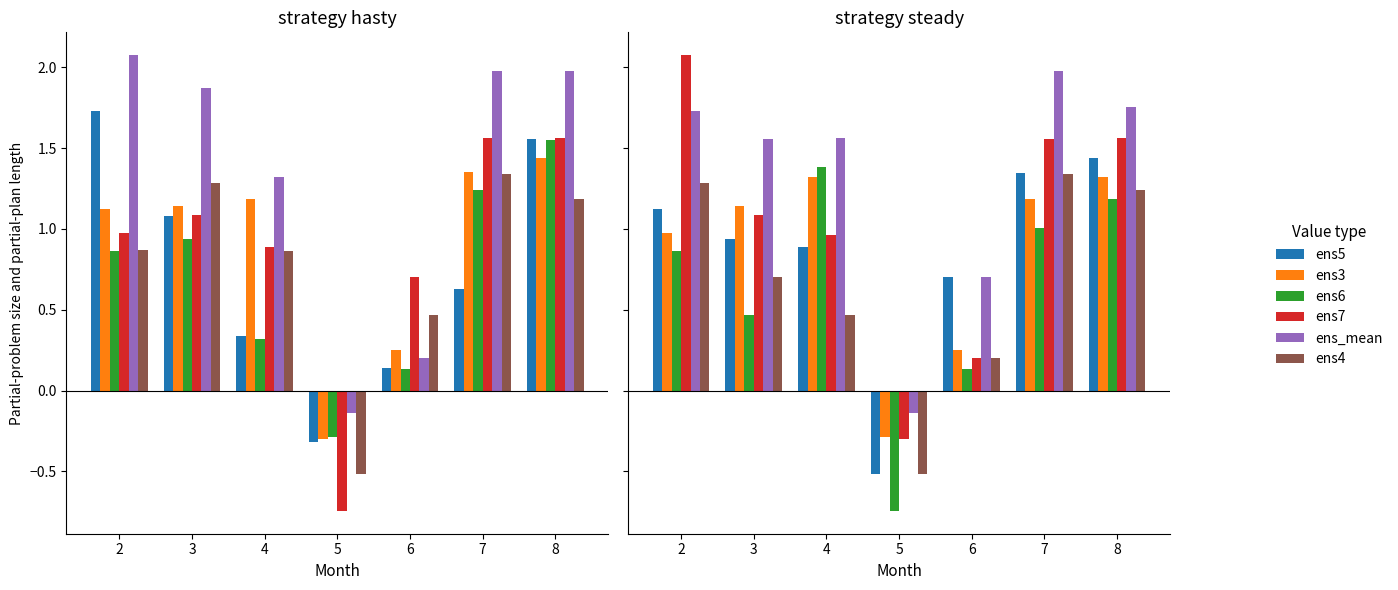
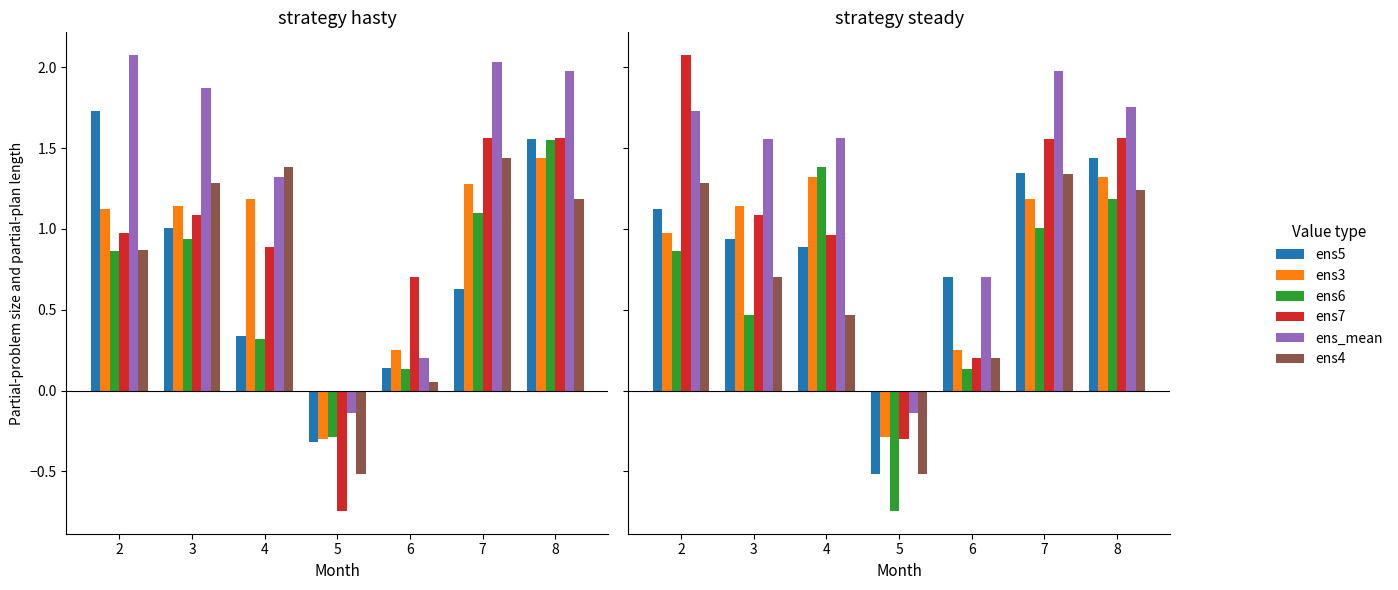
  {
    "strategy hasty": {
      "ens5": {
        "2": 1.73,
-       "3": 1.08,
+       "3": 1.01,
        "4": 0.34,
        "5": -0.32,
        "6": 0.14,
        "7": 0.63,
        "8": 1.56
      },
      "ens3": {
        "2": 1.13,
        "3": 1.15,
        "4": 1.19,
        "5": -0.30,
        "6": 0.25,
-       "7": 1.36,
+       "7": 1.28,
        "8": 1.44
      },
      "ens6": {
        "2": 0.86,
        "3": 0.94,
        "4": 0.32,
        "5": -0.29,
        "6": 0.14,
-       "7": 1.24,
+       "7": 1.10,
        "8": 1.55
      },
      "ens7": {
        "2": 0.98,
        "3": 1.09,
        "4": 0.89,
        "5": -0.75,
        "6": 0.70,
        "7": 1.56,
        "8": 1.57
      },
      "ens_mean": {
        "2": 2.08,
        "3": 1.87,
        "4": 1.32,
        "5": -0.14,
        "6": 0.20,
-       "7": 1.98,
+       "7": 2.04,
        "8": 1.98
      },
      "ens4": {
        "2": 0.87,
        "3": 1.28,
-       "4": 0.86,
+       "4": 1.38,
        "5": -0.52,
-       "6": 0.47,
-       "7": 1.34,
+       "6": 0.05,
+       "7": 1.44,
        "8": 1.19
      }
    }
  }
